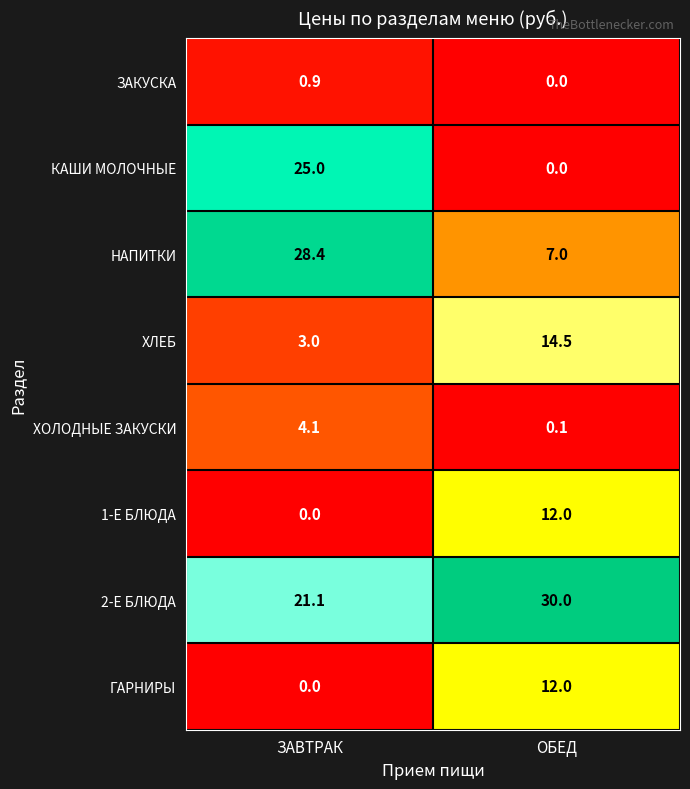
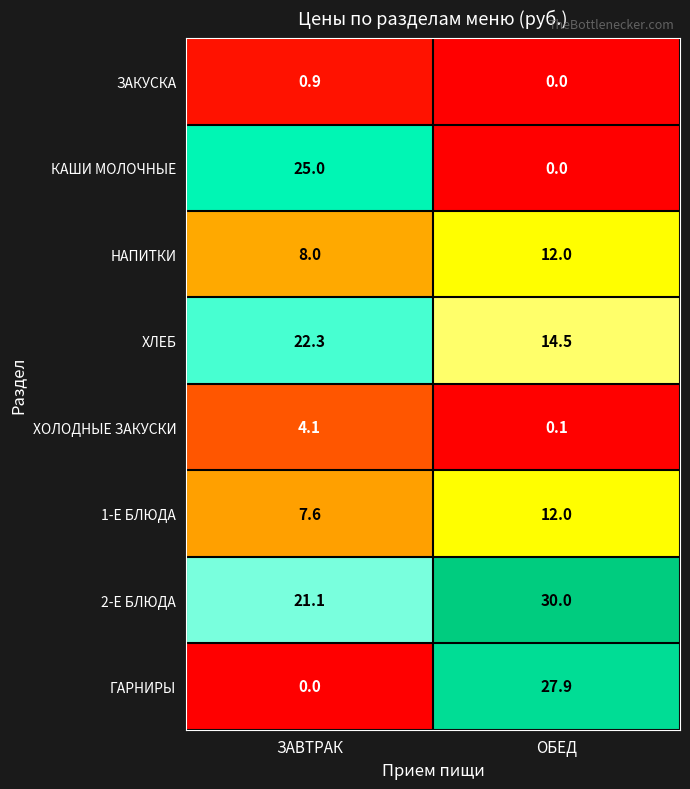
  {
    "ЗАКУСКА": {
      "ЗАВТРАК": 0.9,
      "ОБЕД": 0.0
    },
    "КАШИ МОЛОЧНЫЕ": {
      "ЗАВТРАК": 25.0,
      "ОБЕД": 0.0
    },
    "НАПИТКИ": {
-     "ЗАВТРАК": 28.4,
-     "ОБЕД": 7.0
+     "ЗАВТРАК": 8.0,
+     "ОБЕД": 12.0
    },
    "ХЛЕБ": {
-     "ЗАВТРАК": 3.0,
+     "ЗАВТРАК": 22.3,
      "ОБЕД": 14.5
    },
    "ХОЛОДНЫЕ ЗАКУСКИ": {
      "ЗАВТРАК": 4.1,
      "ОБЕД": 0.1
    },
    "1-Е БЛЮДА": {
-     "ЗАВТРАК": 0.0,
+     "ЗАВТРАК": 7.6,
      "ОБЕД": 12.0
    },
    "2-Е БЛЮДА": {
      "ЗАВТРАК": 21.1,
      "ОБЕД": 30.0
    },
    "ГАРНИРЫ": {
      "ЗАВТРАК": 0.0,
-     "ОБЕД": 12.0
+     "ОБЕД": 27.9
    }
  }
